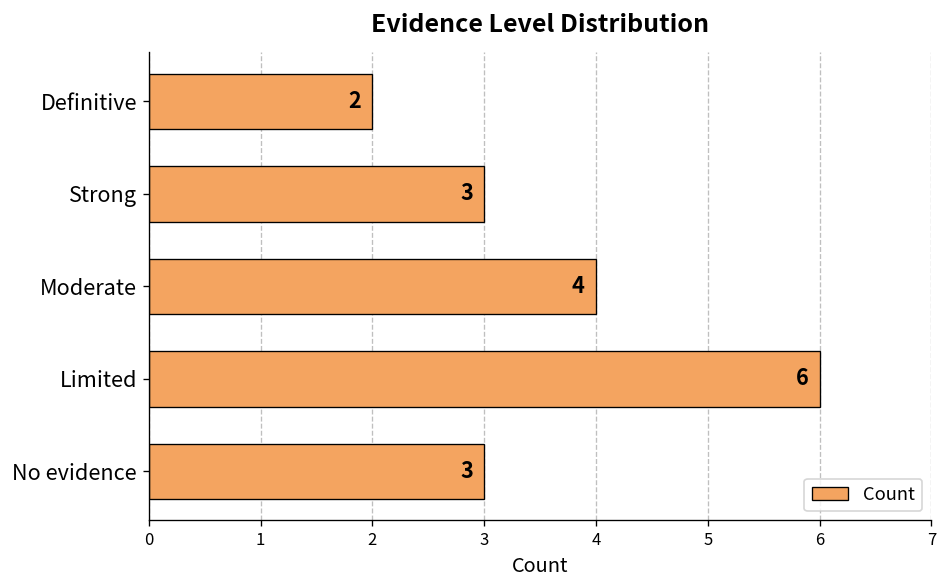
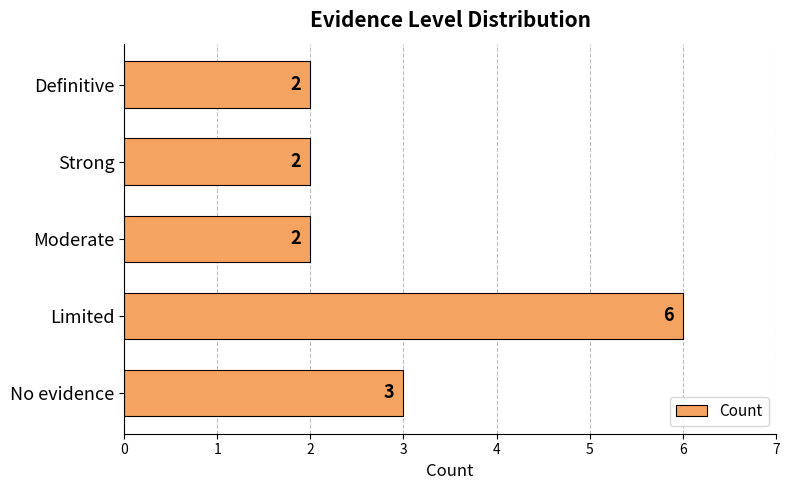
  {
    "Definitive": 2,
-   "Strong": 3,
-   "Moderate": 4,
+   "Strong": 2,
+   "Moderate": 2,
    "Limited": 6,
    "No evidence": 3
  }
